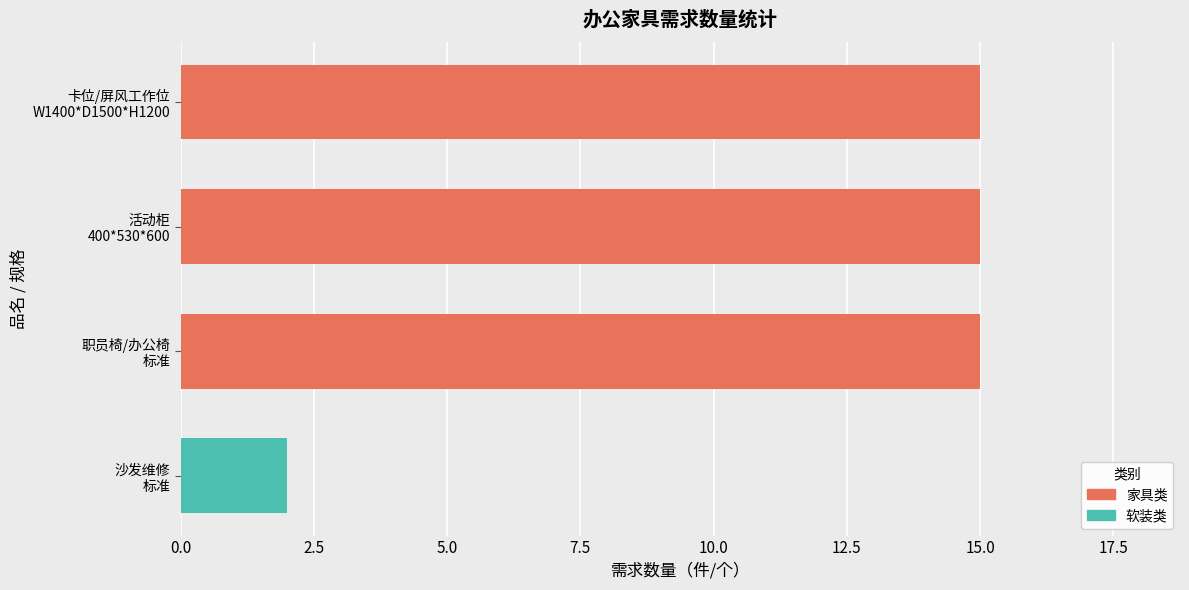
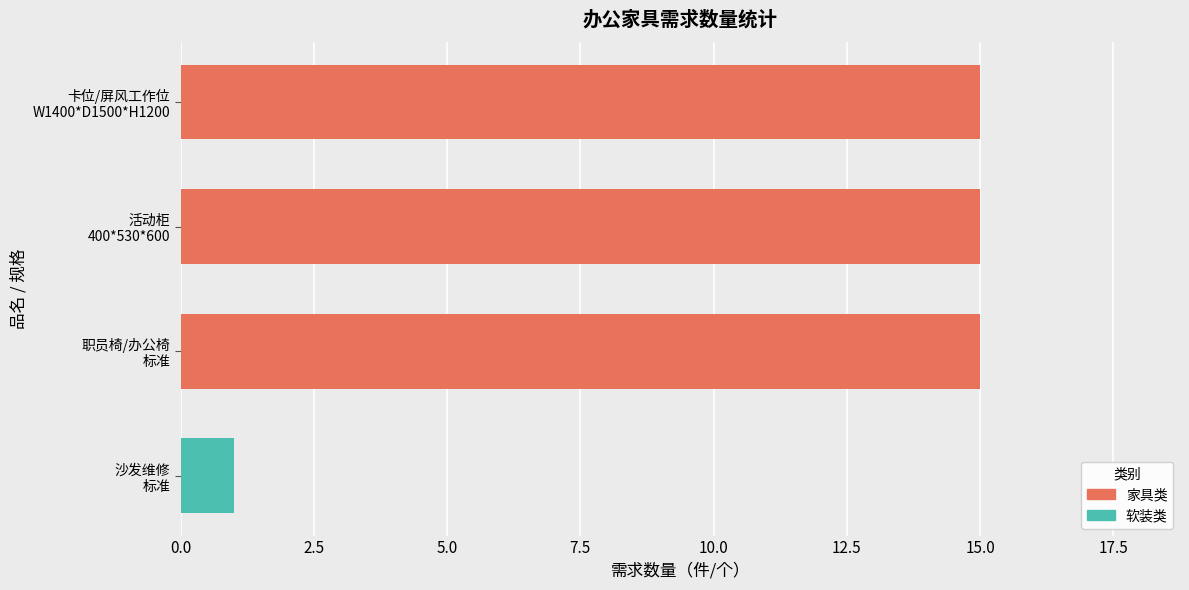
  {
    "卡位/屏风工作位 W1400*D1500*H1200": 15,
    "活动柜 400*530*600": 15,
    "职员椅/办公椅 标准": 15,
-   "沙发维修 标准": 2
+   "沙发维修 标准": 1
  }
